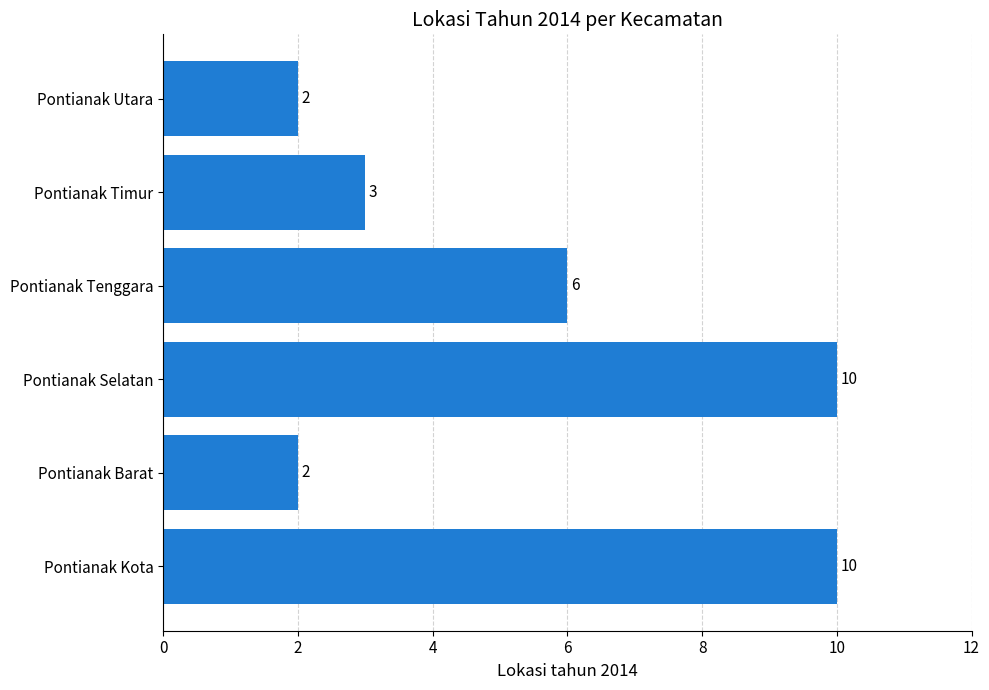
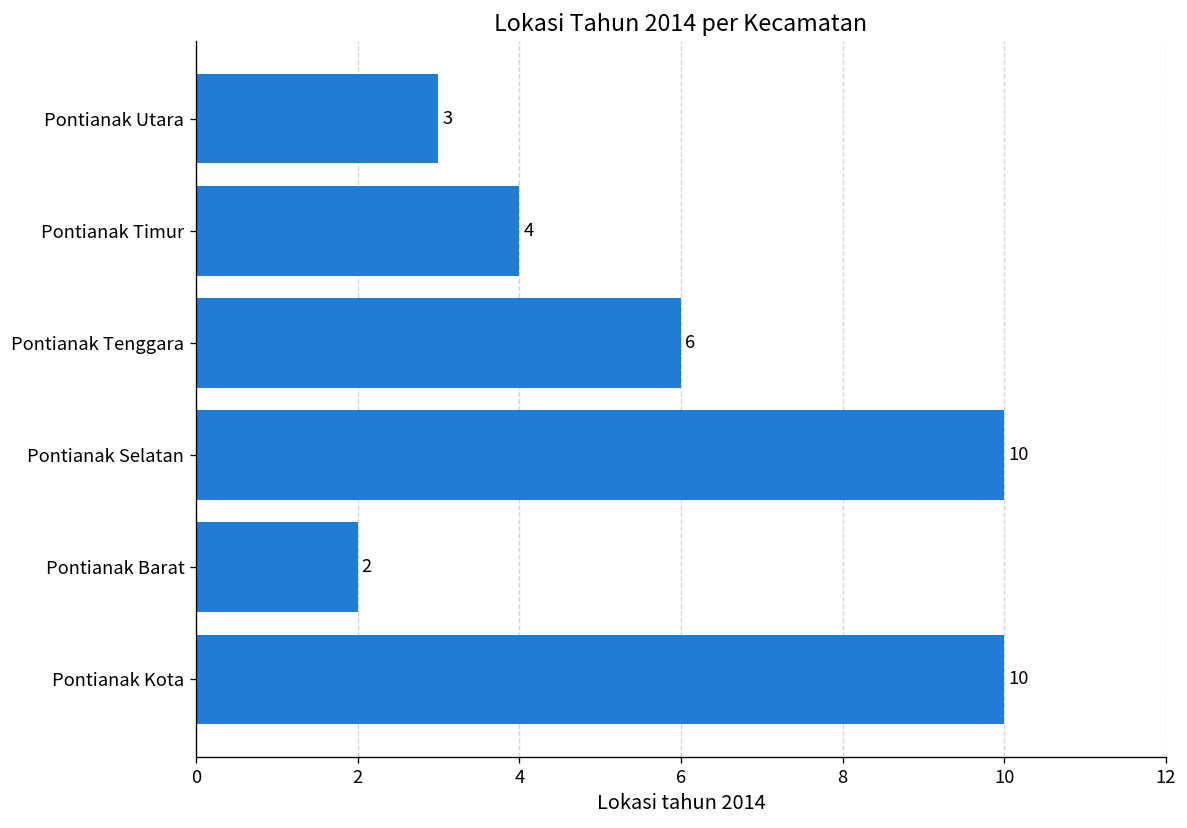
  {
-   "Pontianak Utara": 2,
-   "Pontianak Timur": 3,
+   "Pontianak Utara": 3,
+   "Pontianak Timur": 4,
    "Pontianak Tenggara": 6,
    "Pontianak Selatan": 10,
    "Pontianak Barat": 2,
    "Pontianak Kota": 10
  }
